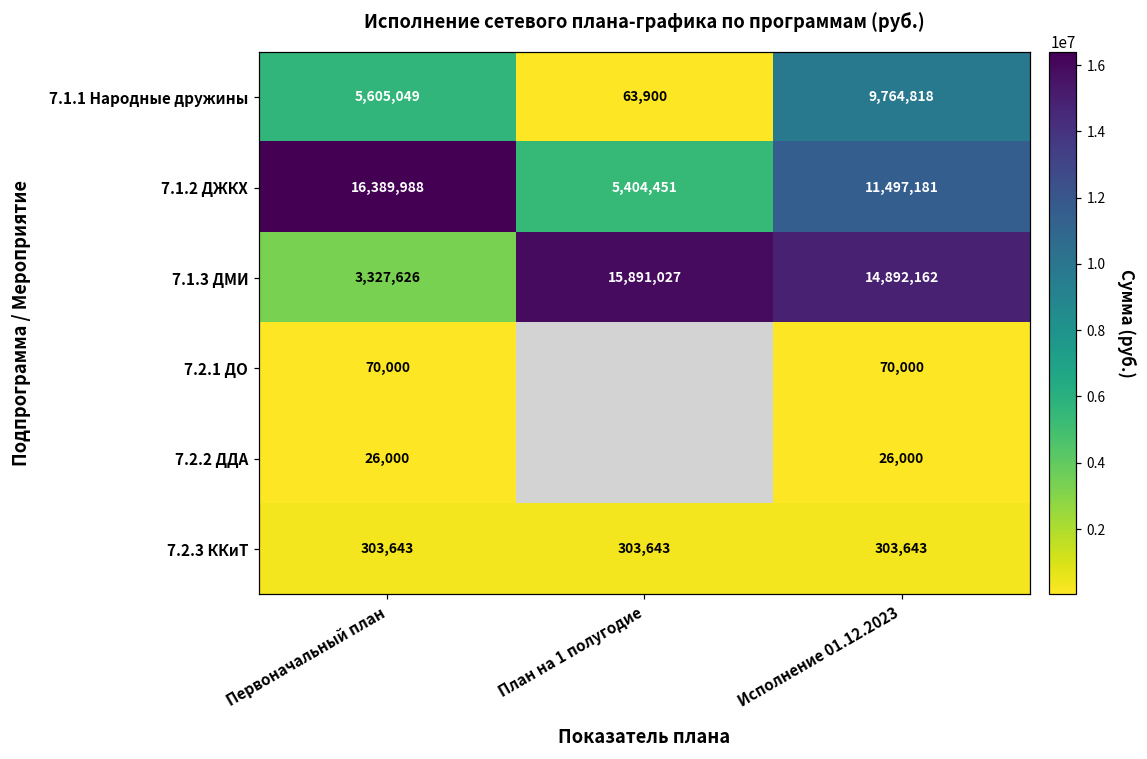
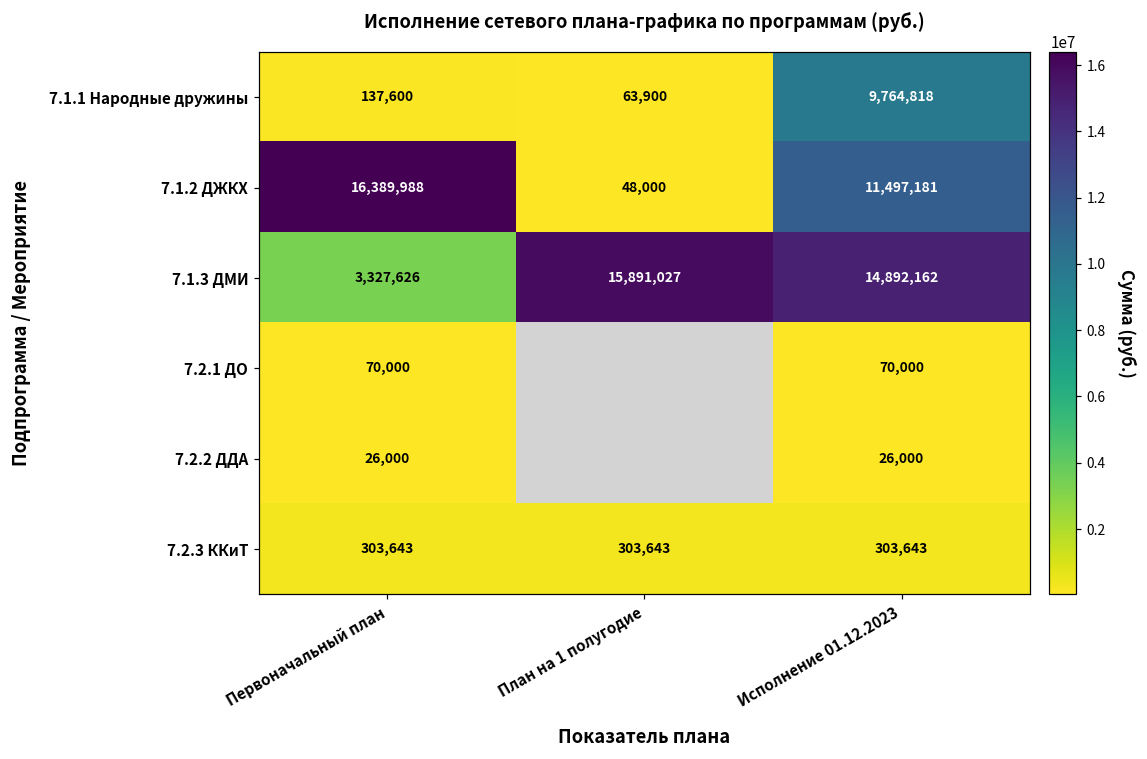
  {
    "7.1.1 Народные дружины": {
-     "Первоначальный план": "5,605,049",
+     "Первоначальный план": "137,600",
      "План на 1 полугодие": "63,900",
      "Исполнение 01.12.2023": "9,764,818"
    },
    "7.1.2 ДЖКХ": {
      "Первоначальный план": "16,389,988",
-     "План на 1 полугодие": "5,404,451",
+     "План на 1 полугодие": "48,000",
      "Исполнение 01.12.2023": "11,497,181"
    },
    "7.1.3 ДМИ": {
      "Первоначальный план": "3,327,626",
      "План на 1 полугодие": "15,891,027",
      "Исполнение 01.12.2023": "14,892,162"
    },
    "7.2.1 ДО": {
      "Первоначальный план": "70,000",
      "Исполнение 01.12.2023": "70,000"
    },
    "7.2.2 ДДА": {
      "Первоначальный план": "26,000",
      "Исполнение 01.12.2023": "26,000"
    },
    "7.2.3 ККиТ": {
      "Первоначальный план": "303,643",
      "План на 1 полугодие": "303,643",
      "Исполнение 01.12.2023": "303,643"
    }
  }
